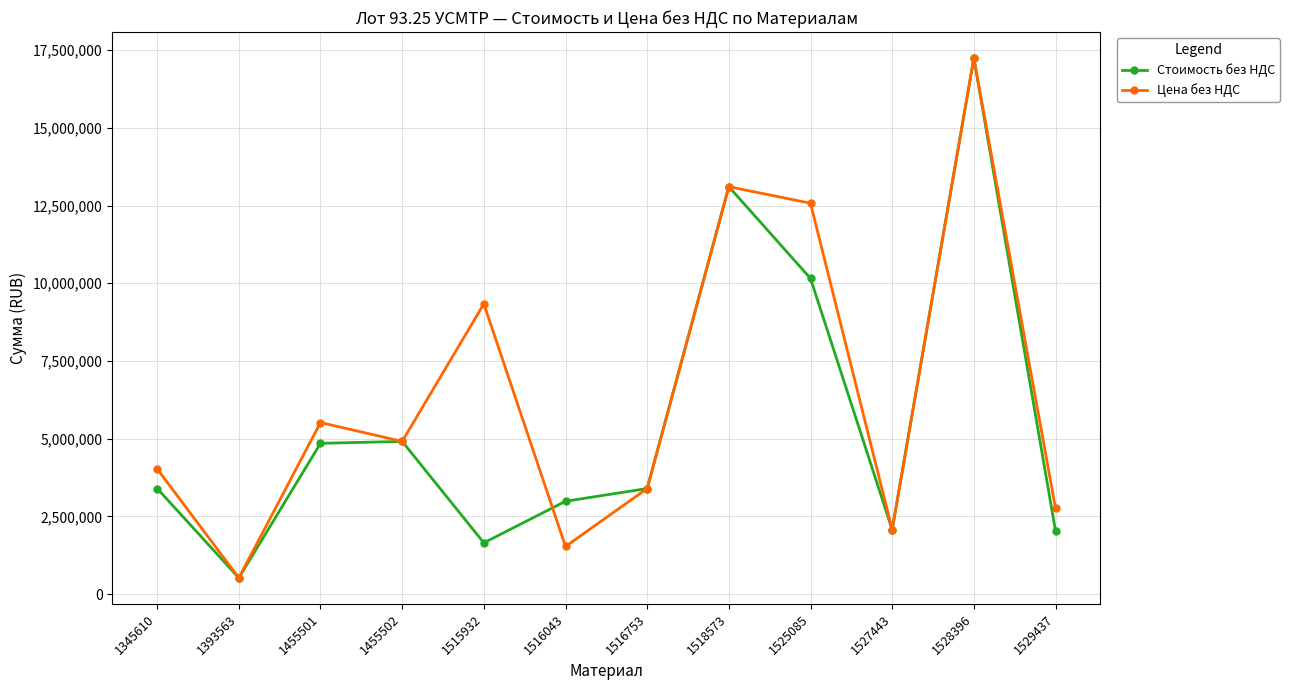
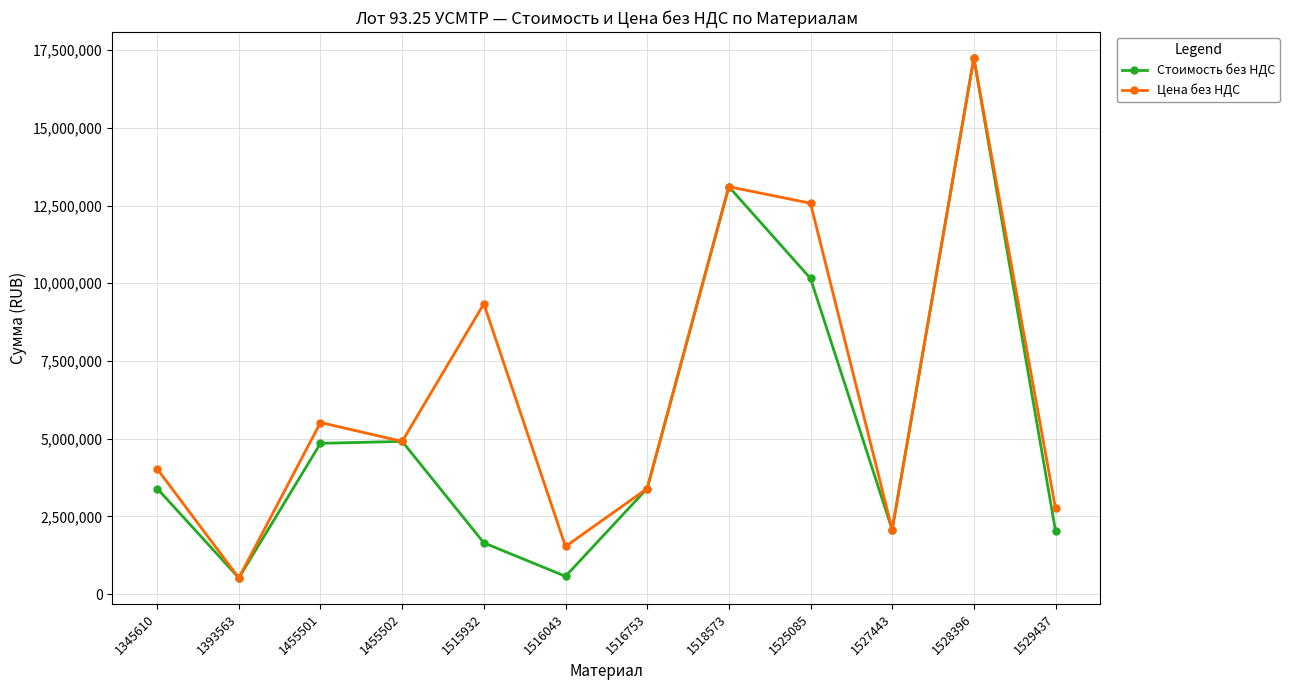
  {
    "Стоимость без НДС": {
      "1345610": "3,400,000",
      "1455501": "4,800,000",
      "1515932": "1,600,000",
-     "1516043": "3,000,000",
+     "1516043": "600,000",
      "1525085": "10,200,000",
      "1529437": "2,000,000"
    },
    "Цена без НДС": {
      "1345610": "4,000,000",
      "1455501": "5,500,000",
      "1515932": "9,300,000",
      "1516043": "1,500,000",
      "1525085": "12,600,000",
      "1529437": "2,800,000"
    }
  }
